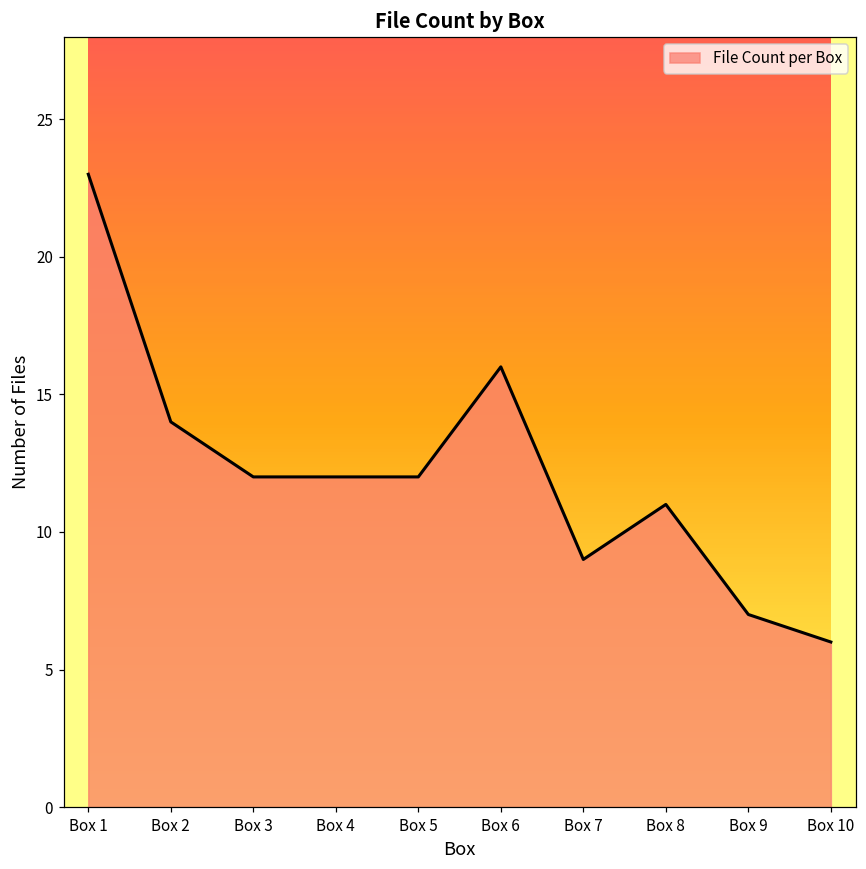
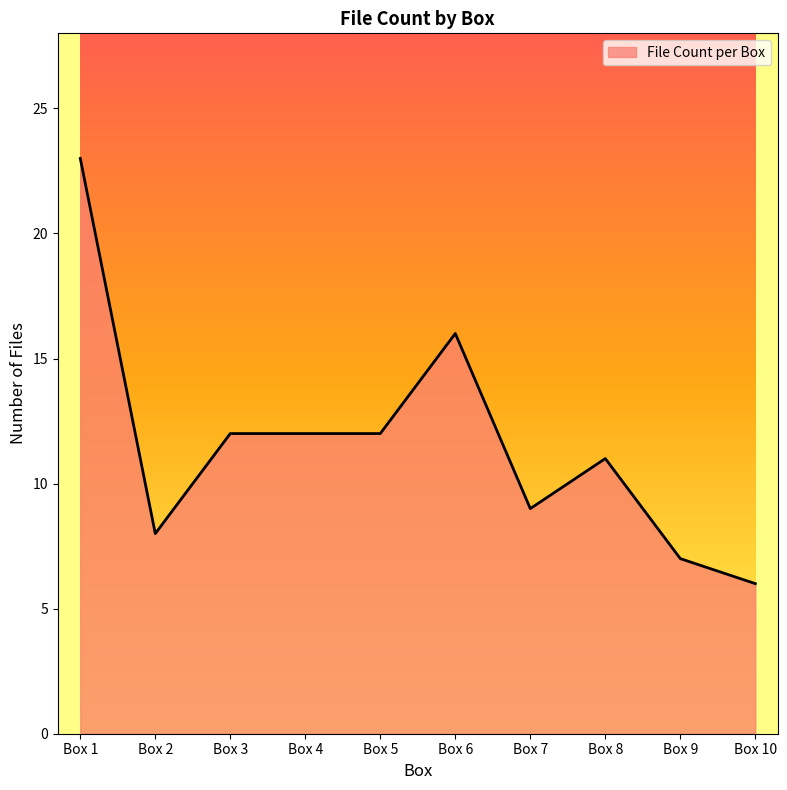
  {
    "Box 1": 23,
-   "Box 2": 14,
+   "Box 2": 8,
    "Box 3": 12,
    "Box 4": 12,
    "Box 5": 12,
    "Box 6": 16,
    "Box 7": 9,
    "Box 8": 11,
    "Box 9": 7,
    "Box 10": 6
  }
